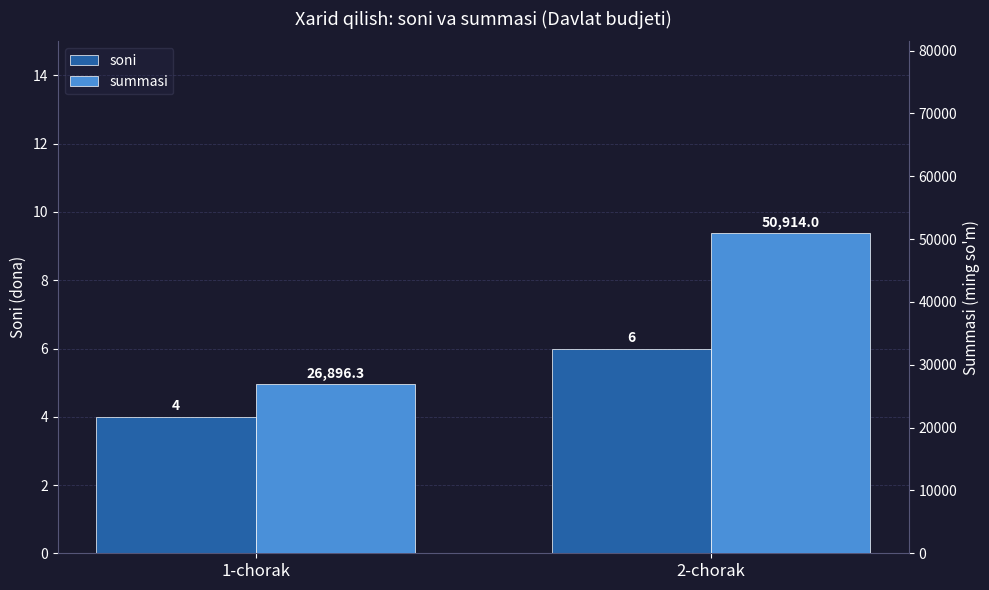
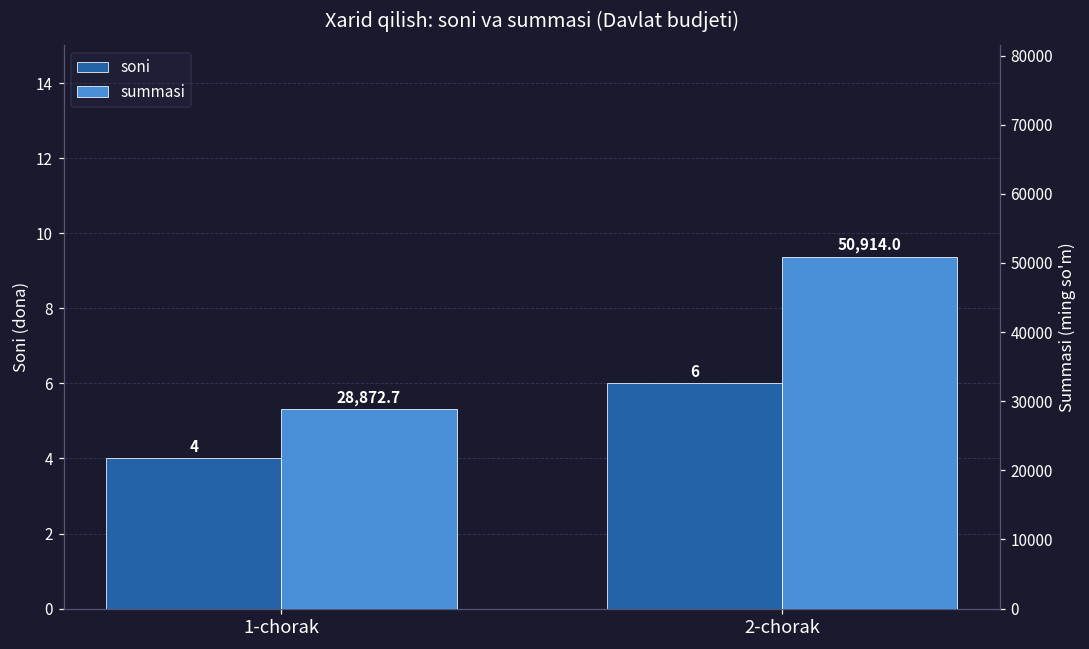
  {
    "soni": {
      "1-chorak": "4",
      "2-chorak": "6"
    },
    "summasi": {
-     "1-chorak": "26,896.3",
+     "1-chorak": "28,872.7",
      "2-chorak": "50,914.0"
    }
  }
